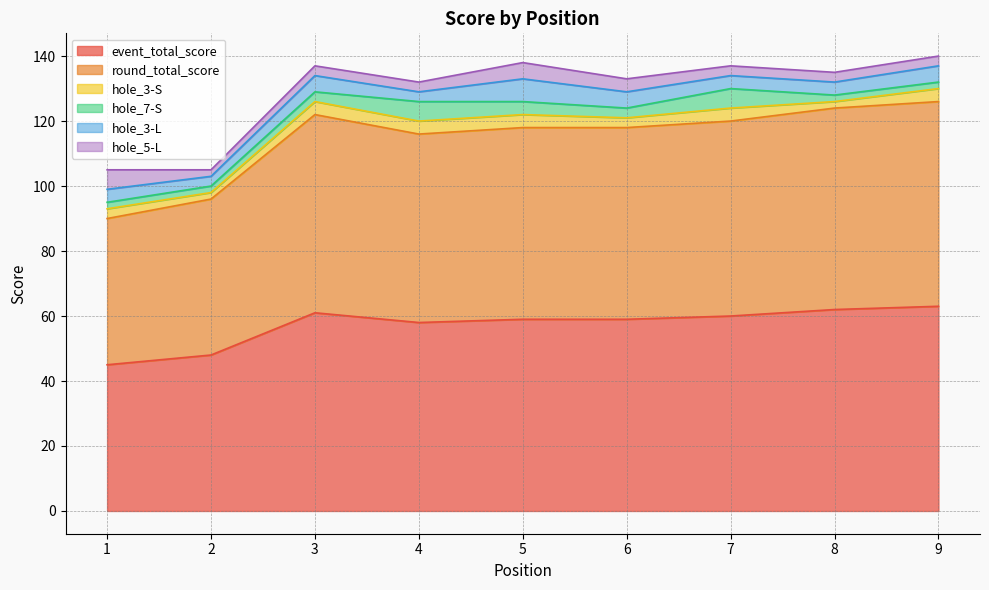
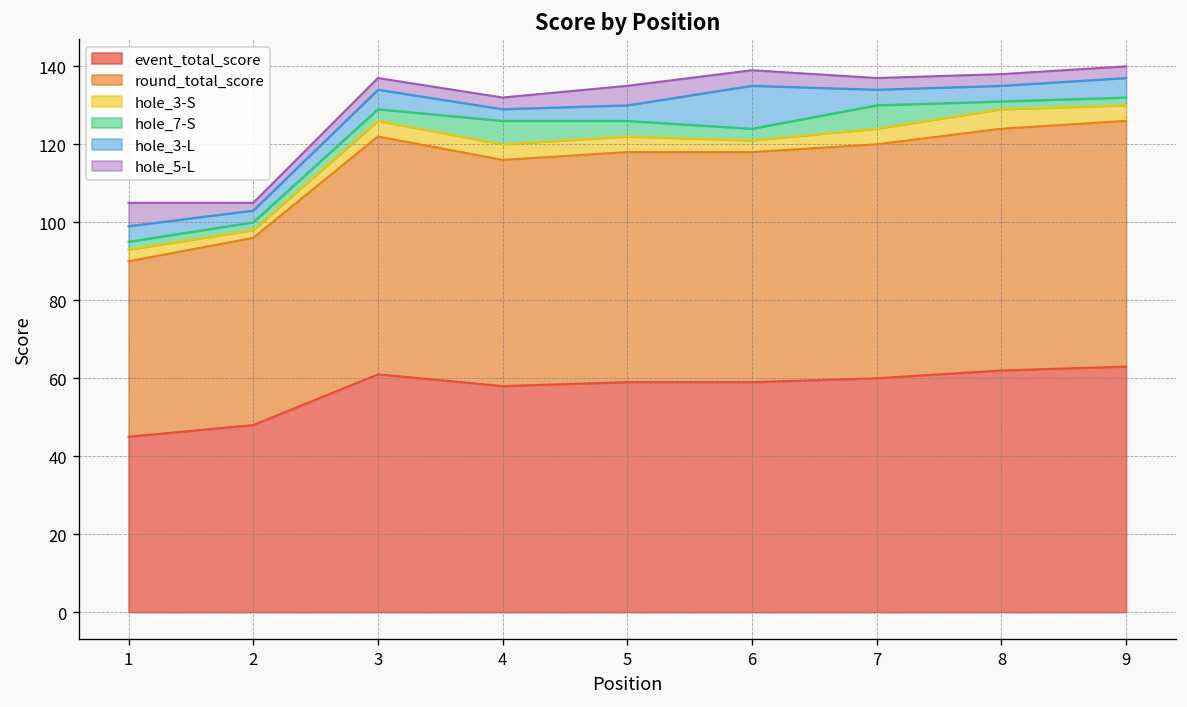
  {
    "hole_3-S": {
      "1": 3,
      "2": 2,
      "3": 4,
      "4": 4,
      "5": 4,
      "6": 3,
      "7": 4,
-     "8": 2,
+     "8": 5,
      "9": 4
    },
    "hole_7-S": {
      "1": 2,
      "2": 2,
      "3": 3,
      "4": 6,
      "5": 4,
      "6": 3,
      "7": 6,
      "8": 2,
      "9": 2
    },
    "hole_3-L": {
      "1": 4,
      "2": 3,
      "3": 5,
      "4": 3,
-     "5": 7,
-     "6": 5,
+     "5": 4,
+     "6": 11,
      "7": 4,
      "8": 4,
      "9": 5
    },
    "hole_5-L": {
      "1": 6,
      "2": 2,
      "3": 3,
      "4": 3,
      "5": 5,
      "6": 4,
      "7": 3,
      "8": 3,
      "9": 3
    }
  }
